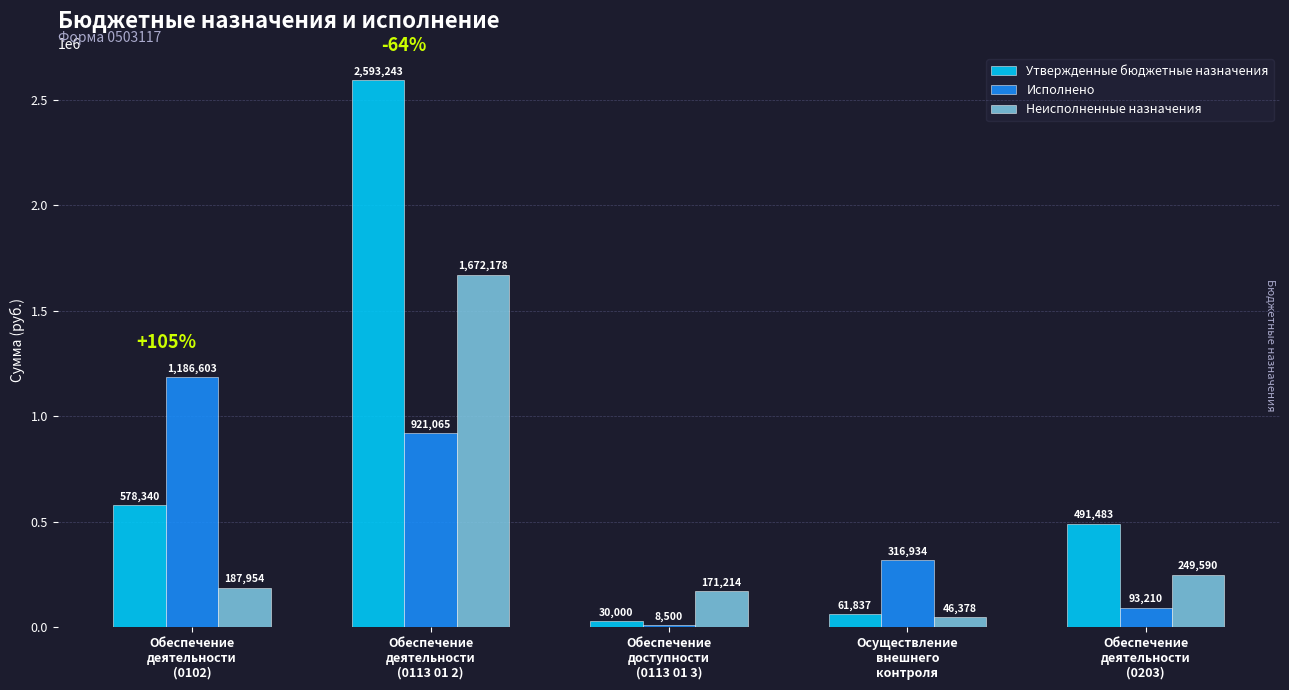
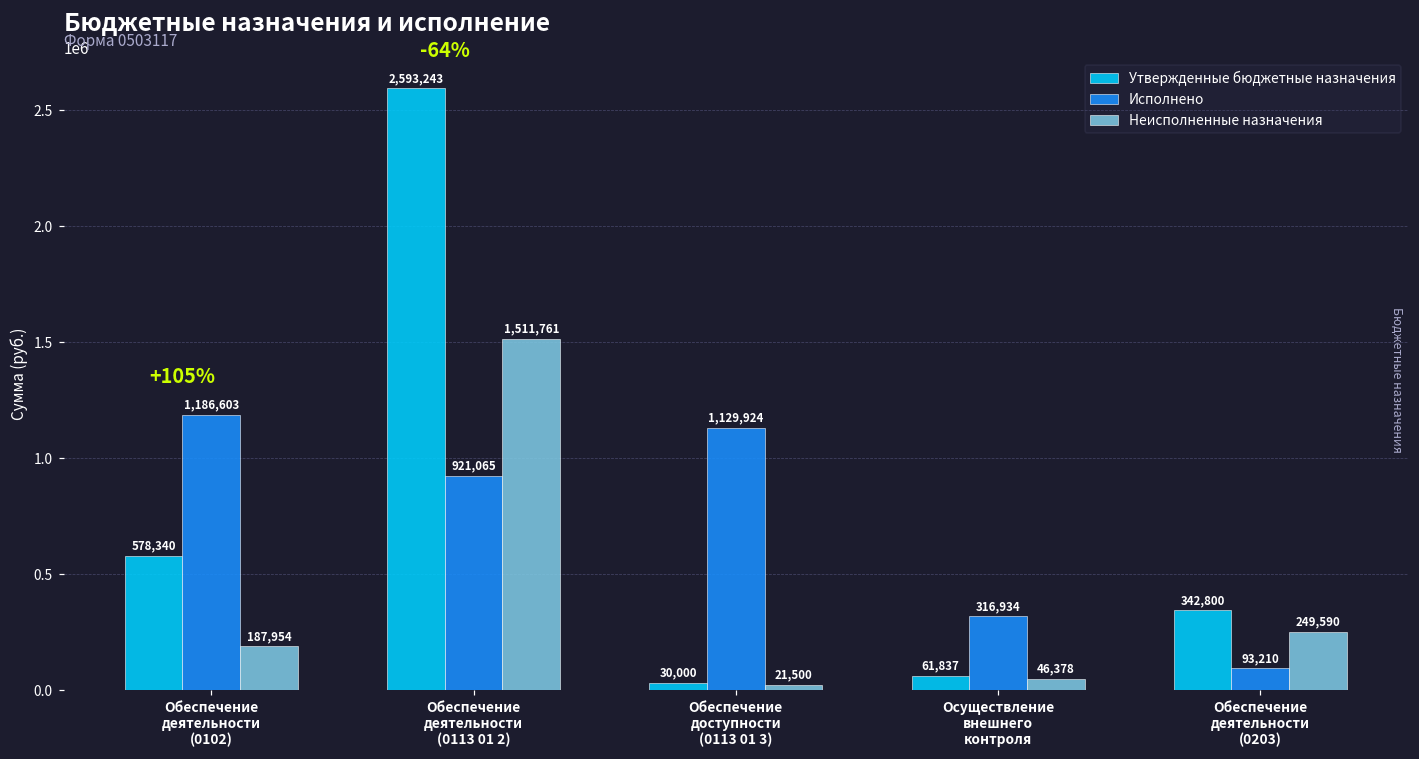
  {
    "Утвержденные бюджетные назначения": {
      "Обеспечение деятельности (0102)": "578,340",
      "Обеспечение деятельности (0113 01 2)": "2,593,243",
      "Обеспечение доступности (0113 01 3)": "30,000",
      "Осуществление внешнего контроля": "61,837",
-     "Обеспечение деятельности (0203)": "491,483"
+     "Обеспечение деятельности (0203)": "342,800"
    },
    "Исполнено": {
      "Обеспечение деятельности (0102)": "1,186,603",
      "Обеспечение деятельности (0113 01 2)": "921,065",
-     "Обеспечение доступности (0113 01 3)": "8,500",
+     "Обеспечение доступности (0113 01 3)": "1,129,924",
      "Осуществление внешнего контроля": "316,934",
      "Обеспечение деятельности (0203)": "93,210"
    },
    "Неисполненные назначения": {
      "Обеспечение деятельности (0102)": "187,954",
-     "Обеспечение деятельности (0113 01 2)": "1,672,178",
-     "Обеспечение доступности (0113 01 3)": "171,214",
+     "Обеспечение деятельности (0113 01 2)": "1,511,761",
+     "Обеспечение доступности (0113 01 3)": "21,500",
      "Осуществление внешнего контроля": "46,378",
      "Обеспечение деятельности (0203)": "249,590"
    }
  }
